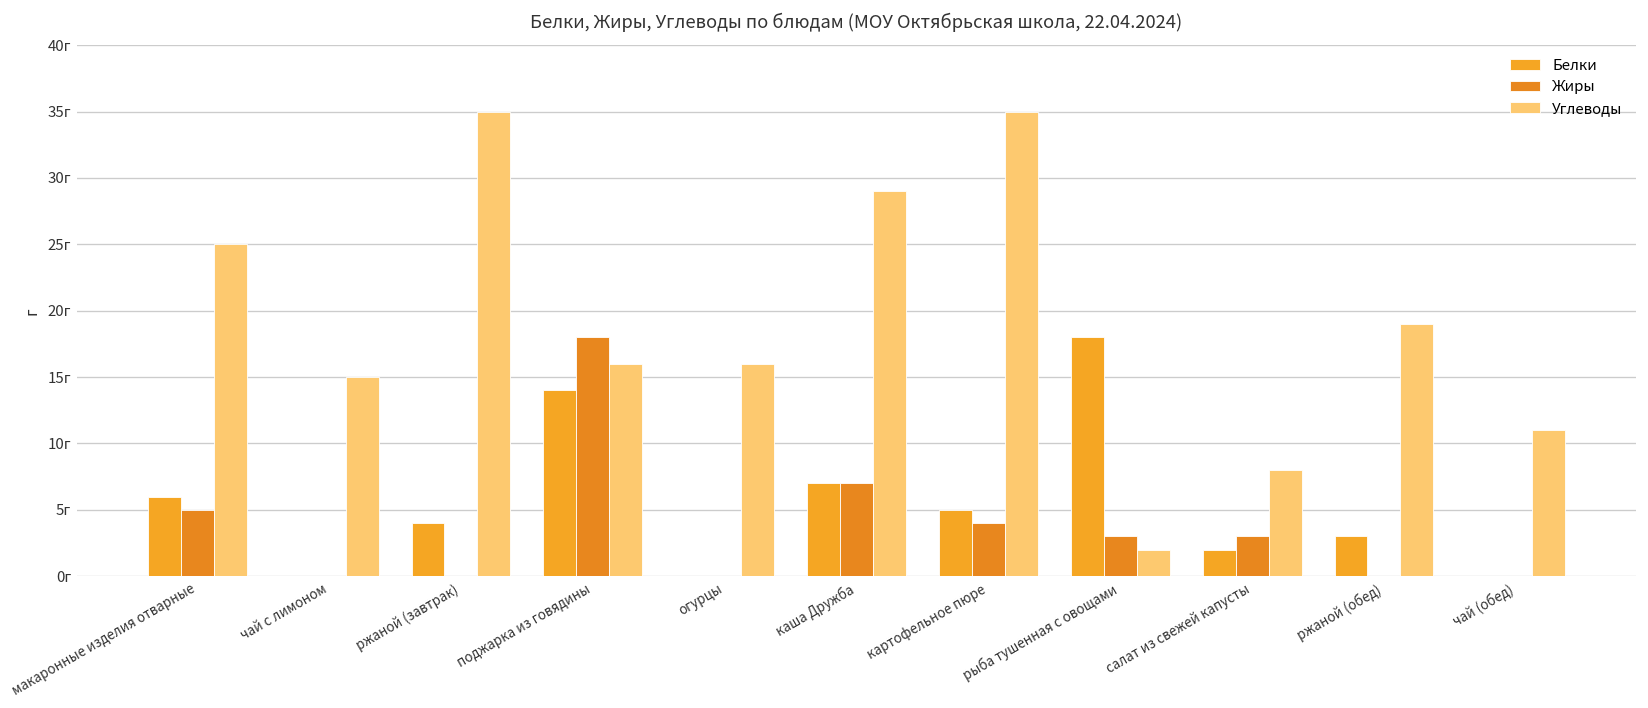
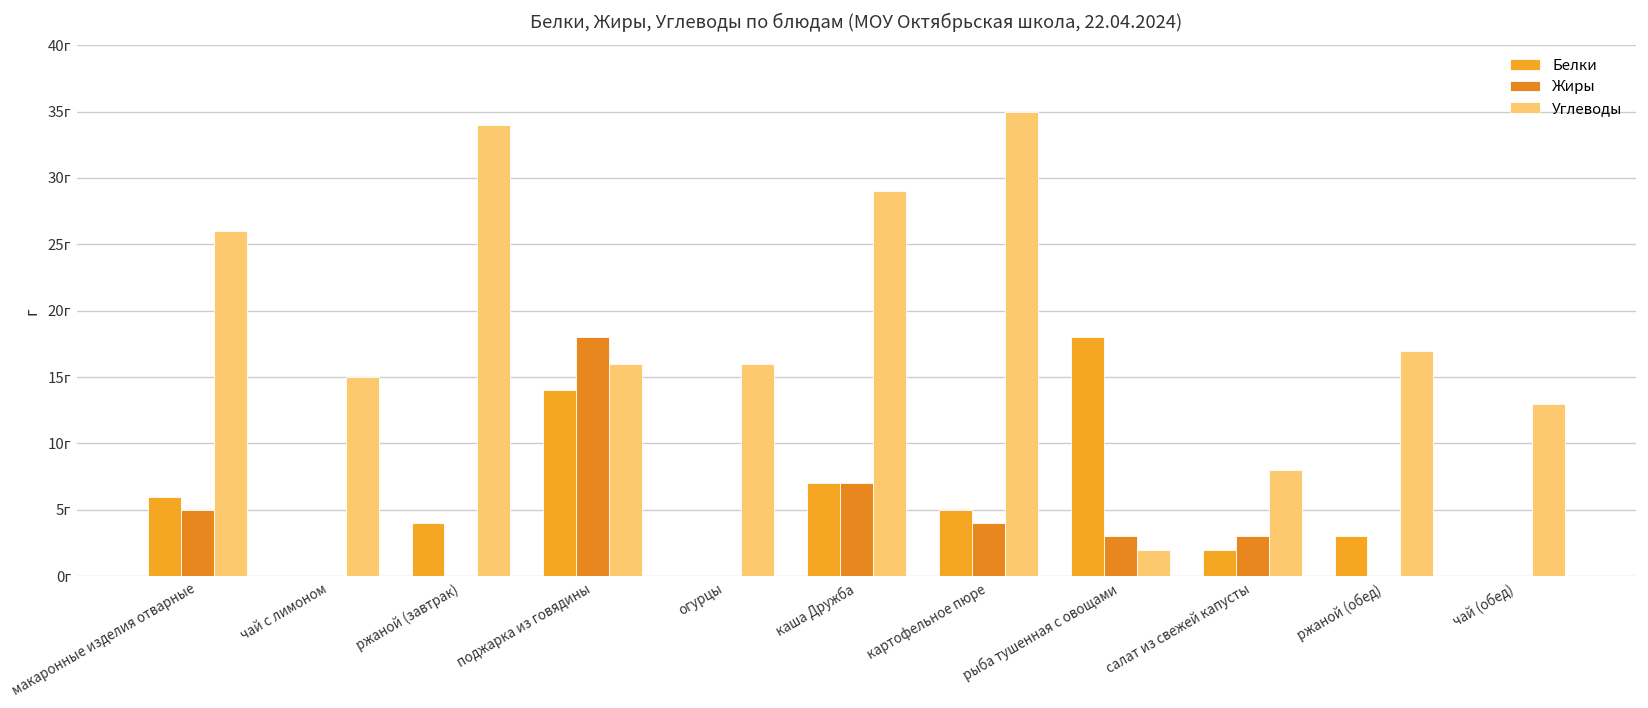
  {
    "Углеводы": {
-     "макаронные изделия отварные": "25г",
+     "макаронные изделия отварные": "26г",
      "чай с лимоном": "15г",
-     "ржаной (завтрак)": "35г",
+     "ржаной (завтрак)": "34г",
      "поджарка из говядины": "16г",
      "огурцы": "16г",
      "каша Дружба": "29г",
      "картофельное пюре": "35г",
      "рыба тушенная с овощами": "2г",
      "салат из свежей капусты": "8г",
-     "ржаной (обед)": "19г",
-     "чай (обед)": "11г"
+     "ржаной (обед)": "17г",
+     "чай (обед)": "13г"
    }
  }
